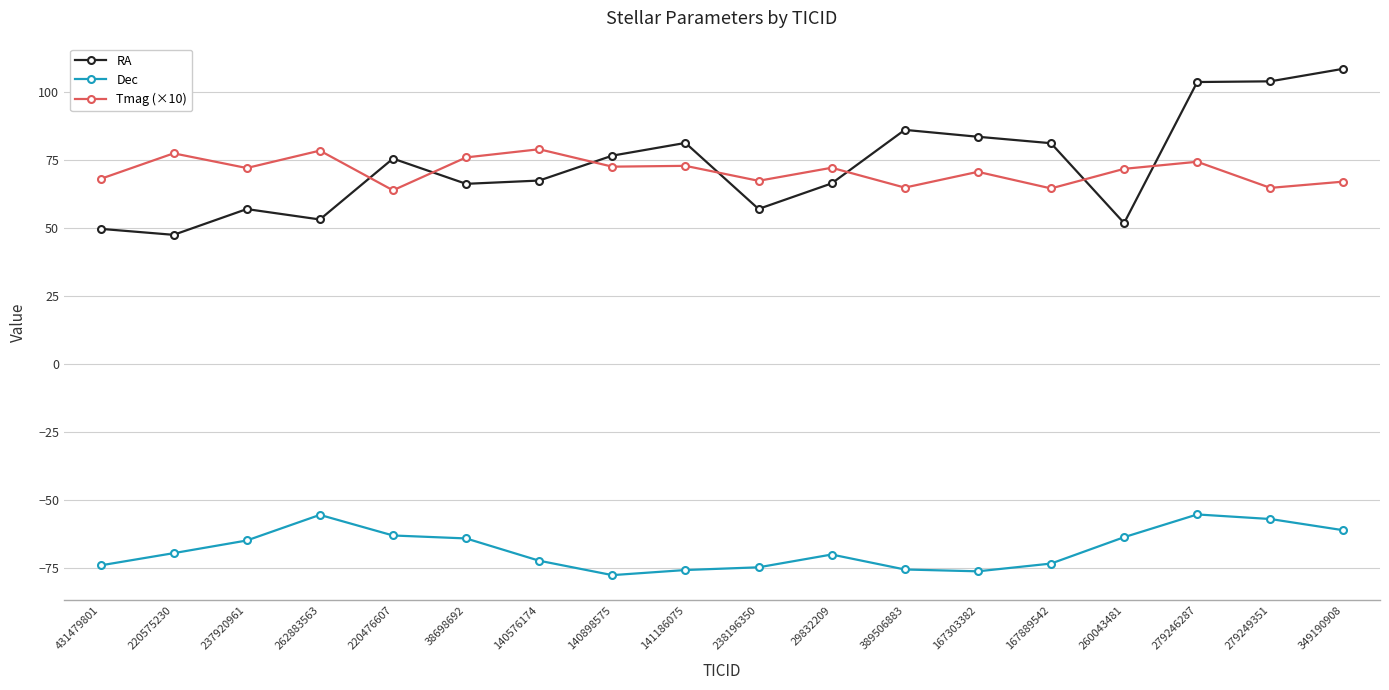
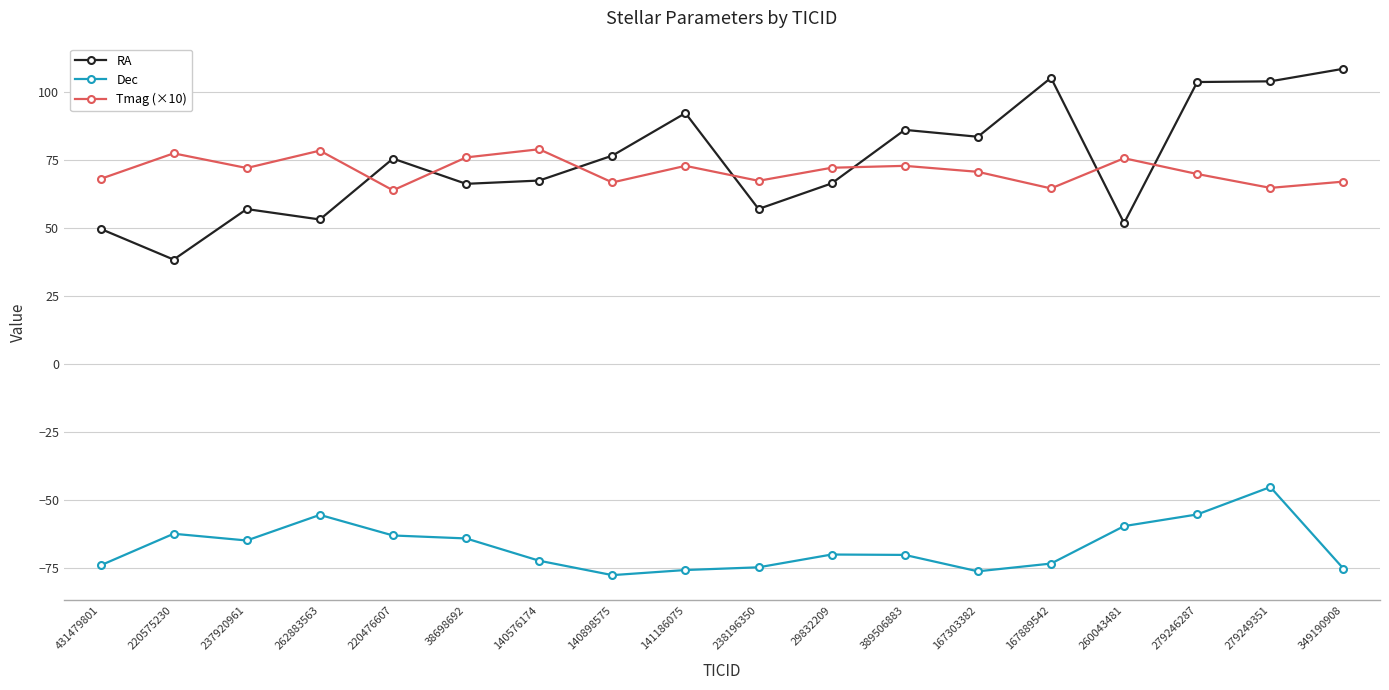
  {
    "RA": {
      "431479801": 50,
-     "220575230": 48,
+     "220575230": 38,
      "237920961": 57,
      "262883563": 53,
      "220476607": 76,
      "38698692": 66,
      "140576174": 67,
      "140898575": 77,
-     "141186075": 81,
+     "141186075": 92,
      "238196350": 57,
      "29832209": 66,
      "389506883": 86,
      "167303382": 84,
-     "167889542": 81,
+     "167889542": 105,
      "260043481": 52,
      "279246287": 104,
      "279249351": 104,
      "349190908": 109
    },
    "Dec": {
      "431479801": -74,
-     "220575230": -69,
+     "220575230": -62,
      "237920961": -65,
      "262883563": -55,
      "220476607": -63,
      "38698692": -64,
      "140576174": -72,
      "140898575": -78,
      "141186075": -76,
      "238196350": -75,
      "29832209": -70,
-     "389506883": -75,
+     "389506883": -70,
      "167303382": -76,
      "167889542": -73,
-     "260043481": -64,
+     "260043481": -60,
      "279246287": -55,
-     "279249351": -57,
-     "349190908": -61
+     "279249351": -45,
+     "349190908": -75
    },
    "Tmag (×10)": {
      "431479801": 68,
      "220575230": 78,
      "237920961": 72,
      "262883563": 79,
      "220476607": 64,
      "38698692": 76,
      "140576174": 79,
-     "140898575": 73,
+     "140898575": 67,
      "141186075": 73,
      "238196350": 67,
      "29832209": 72,
-     "389506883": 65,
+     "389506883": 73,
      "167303382": 71,
      "167889542": 65,
-     "260043481": 72,
-     "279246287": 74,
+     "260043481": 76,
+     "279246287": 70,
      "279249351": 65,
      "349190908": 67
    }
  }
